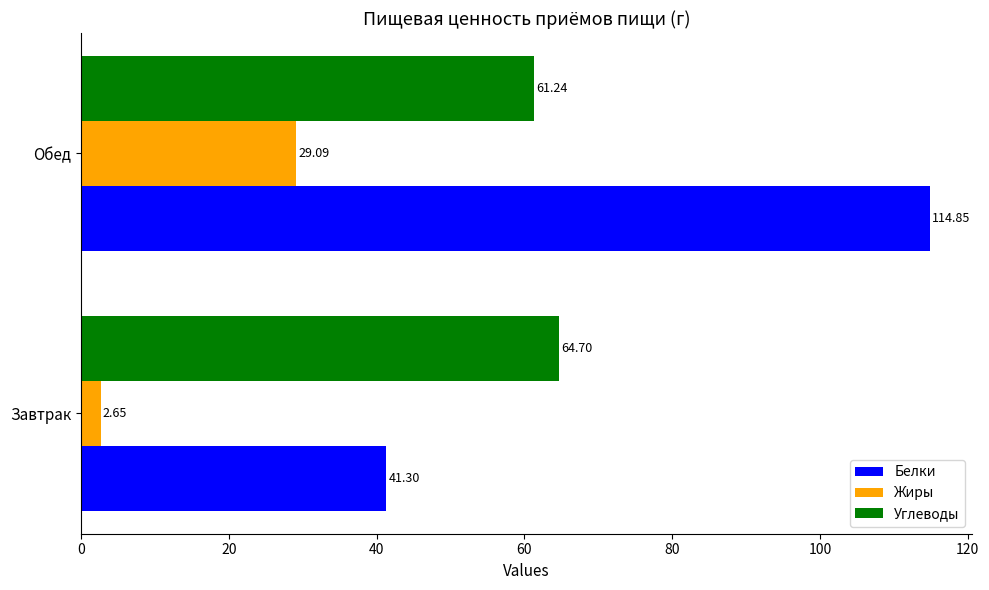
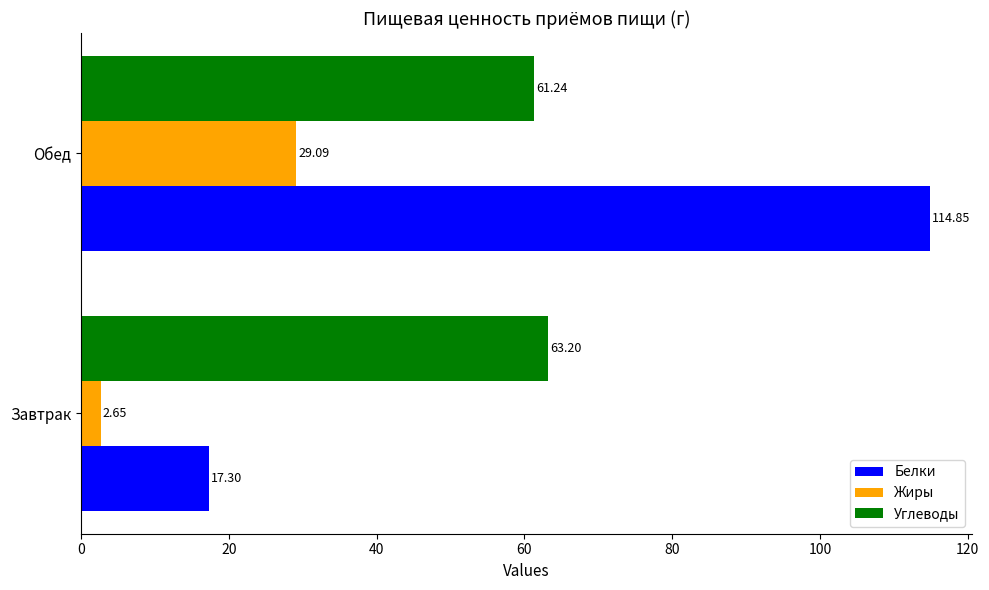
  {
    "Белки": {
      "Обед": 114.85,
-     "Завтрак": 41.30
+     "Завтрак": 17.30
    },
    "Жиры": {
      "Обед": 29.09,
      "Завтрак": 2.65
    },
    "Углеводы": {
      "Обед": 61.24,
-     "Завтрак": 64.70
+     "Завтрак": 63.20
    }
  }
